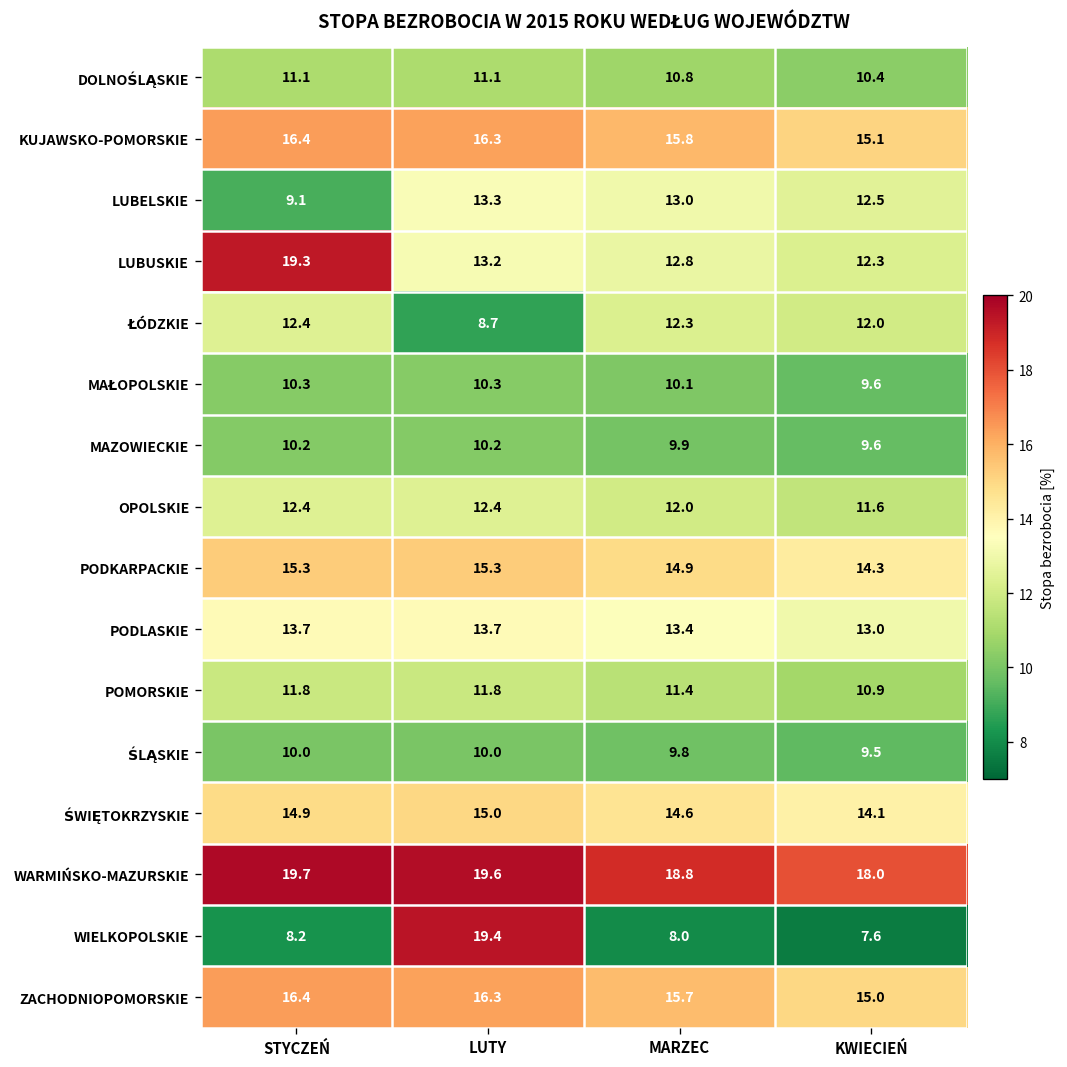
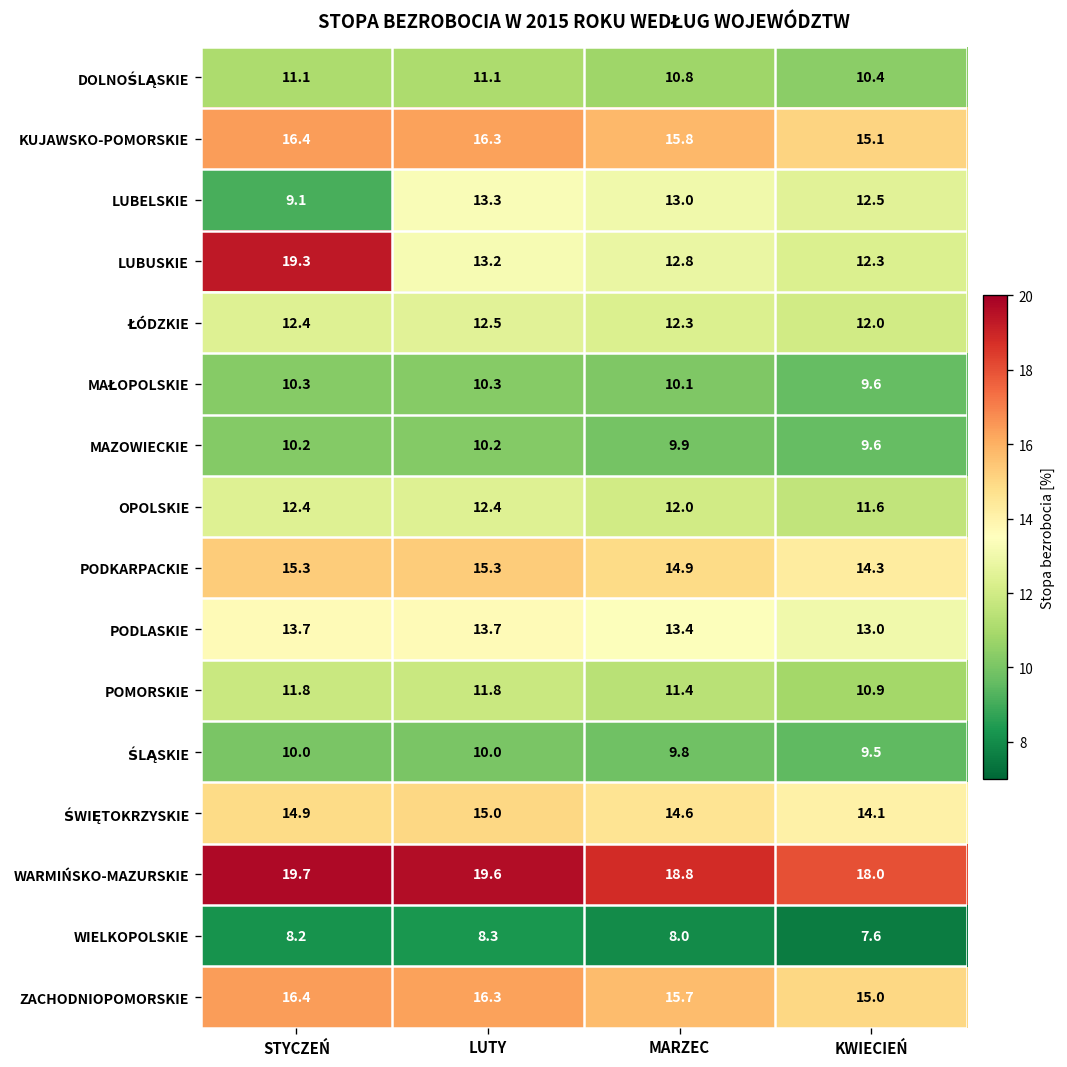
  {
    "DOLNOŚLĄSKIE": {
      "STYCZEŃ": 11.1,
      "LUTY": 11.1,
      "MARZEC": 10.8,
      "KWIECIEŃ": 10.4
    },
    "KUJAWSKO-POMORSKIE": {
      "STYCZEŃ": 16.4,
      "LUTY": 16.3,
      "MARZEC": 15.8,
      "KWIECIEŃ": 15.1
    },
    "LUBELSKIE": {
      "STYCZEŃ": 9.1,
      "LUTY": 13.3,
      "MARZEC": 13.0,
      "KWIECIEŃ": 12.5
    },
    "LUBUSKIE": {
      "STYCZEŃ": 19.3,
      "LUTY": 13.2,
      "MARZEC": 12.8,
      "KWIECIEŃ": 12.3
    },
    "ŁÓDZKIE": {
      "STYCZEŃ": 12.4,
-     "LUTY": 8.7,
+     "LUTY": 12.5,
      "MARZEC": 12.3,
      "KWIECIEŃ": 12.0
    },
    "MAŁOPOLSKIE": {
      "STYCZEŃ": 10.3,
      "LUTY": 10.3,
      "MARZEC": 10.1,
      "KWIECIEŃ": 9.6
    },
    "MAZOWIECKIE": {
      "STYCZEŃ": 10.2,
      "LUTY": 10.2,
      "MARZEC": 9.9,
      "KWIECIEŃ": 9.6
    },
    "OPOLSKIE": {
      "STYCZEŃ": 12.4,
      "LUTY": 12.4,
      "MARZEC": 12.0,
      "KWIECIEŃ": 11.6
    },
    "PODKARPACKIE": {
      "STYCZEŃ": 15.3,
      "LUTY": 15.3,
      "MARZEC": 14.9,
      "KWIECIEŃ": 14.3
    },
    "PODLASKIE": {
      "STYCZEŃ": 13.7,
      "LUTY": 13.7,
      "MARZEC": 13.4,
      "KWIECIEŃ": 13.0
    },
    "POMORSKIE": {
      "STYCZEŃ": 11.8,
      "LUTY": 11.8,
      "MARZEC": 11.4,
      "KWIECIEŃ": 10.9
    },
    "ŚLĄSKIE": {
      "STYCZEŃ": 10.0,
      "LUTY": 10.0,
      "MARZEC": 9.8,
      "KWIECIEŃ": 9.5
    },
    "ŚWIĘTOKRZYSKIE": {
      "STYCZEŃ": 14.9,
      "LUTY": 15.0,
      "MARZEC": 14.6,
      "KWIECIEŃ": 14.1
    },
    "WARMIŃSKO-MAZURSKIE": {
      "STYCZEŃ": 19.7,
      "LUTY": 19.6,
      "MARZEC": 18.8,
      "KWIECIEŃ": 18.0
    },
    "WIELKOPOLSKIE": {
      "STYCZEŃ": 8.2,
-     "LUTY": 19.4,
+     "LUTY": 8.3,
      "MARZEC": 8.0,
      "KWIECIEŃ": 7.6
    },
    "ZACHODNIOPOMORSKIE": {
      "STYCZEŃ": 16.4,
      "LUTY": 16.3,
      "MARZEC": 15.7,
      "KWIECIEŃ": 15.0
    }
  }
